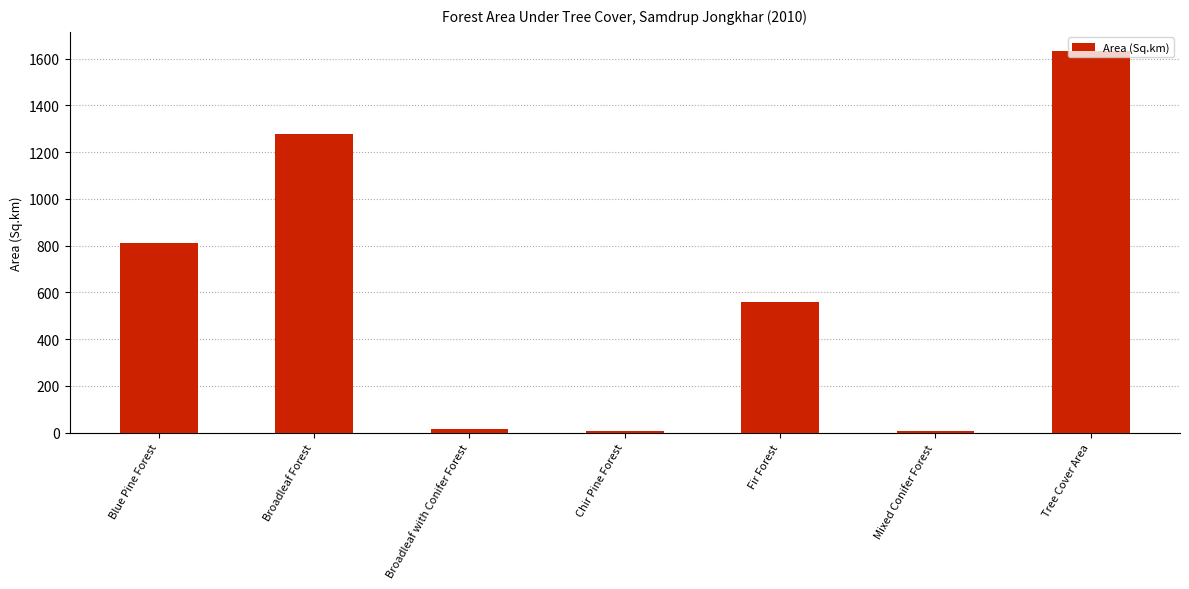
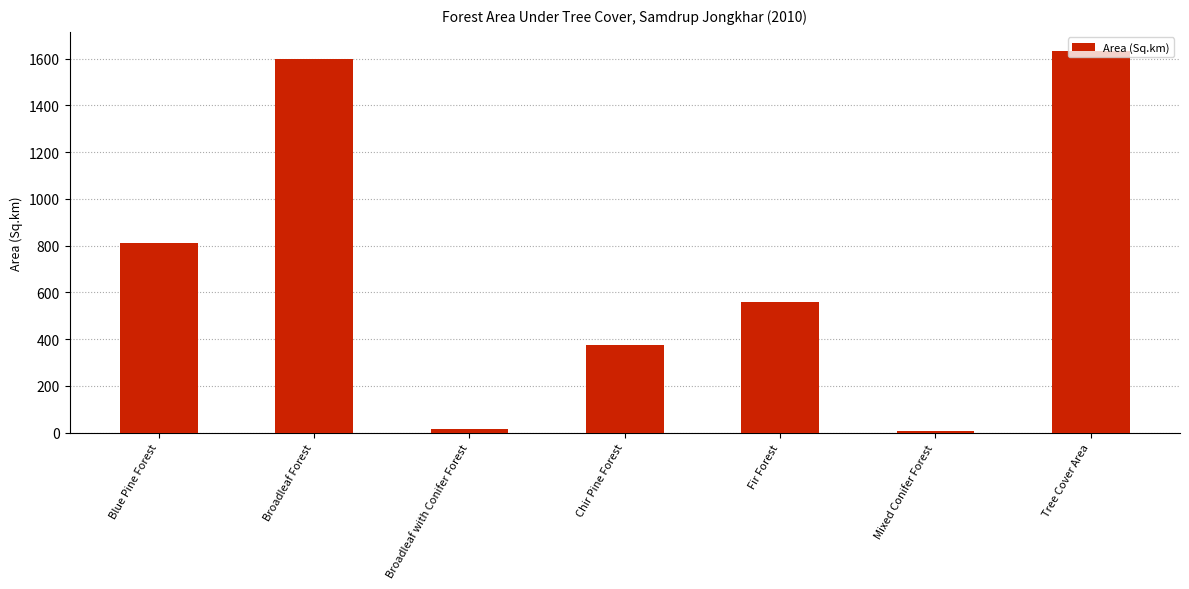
  {
    "Blue Pine Forest": 810,
-   "Broadleaf Forest": 1280,
+   "Broadleaf Forest": 1600,
    "Broadleaf with Conifer Forest": 20,
-   "Chir Pine Forest": 10,
+   "Chir Pine Forest": 370,
    "Fir Forest": 560
  }
